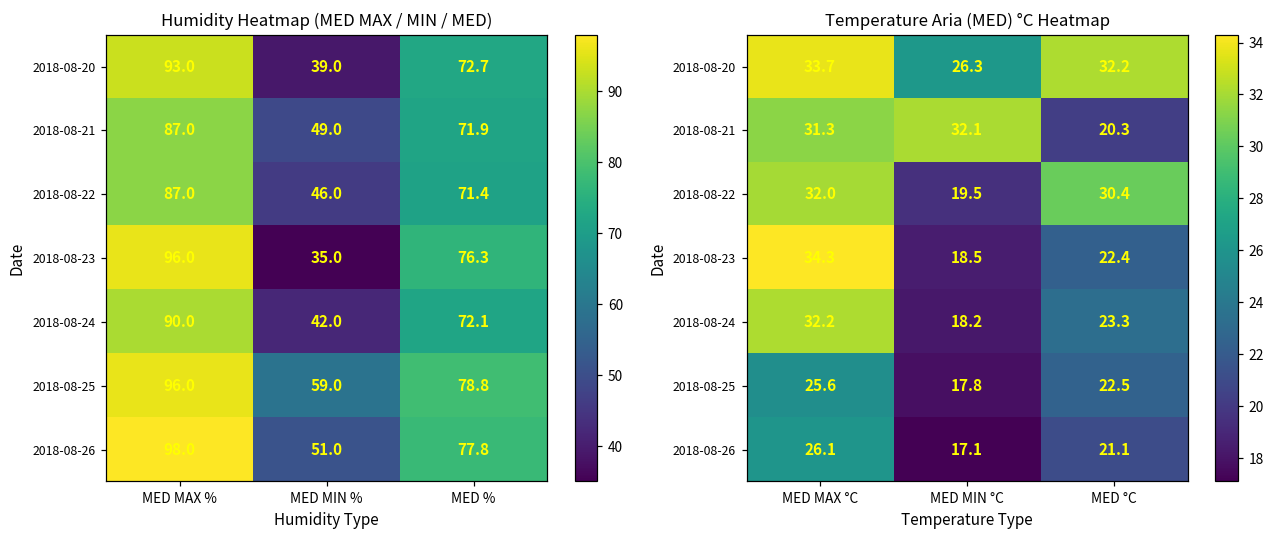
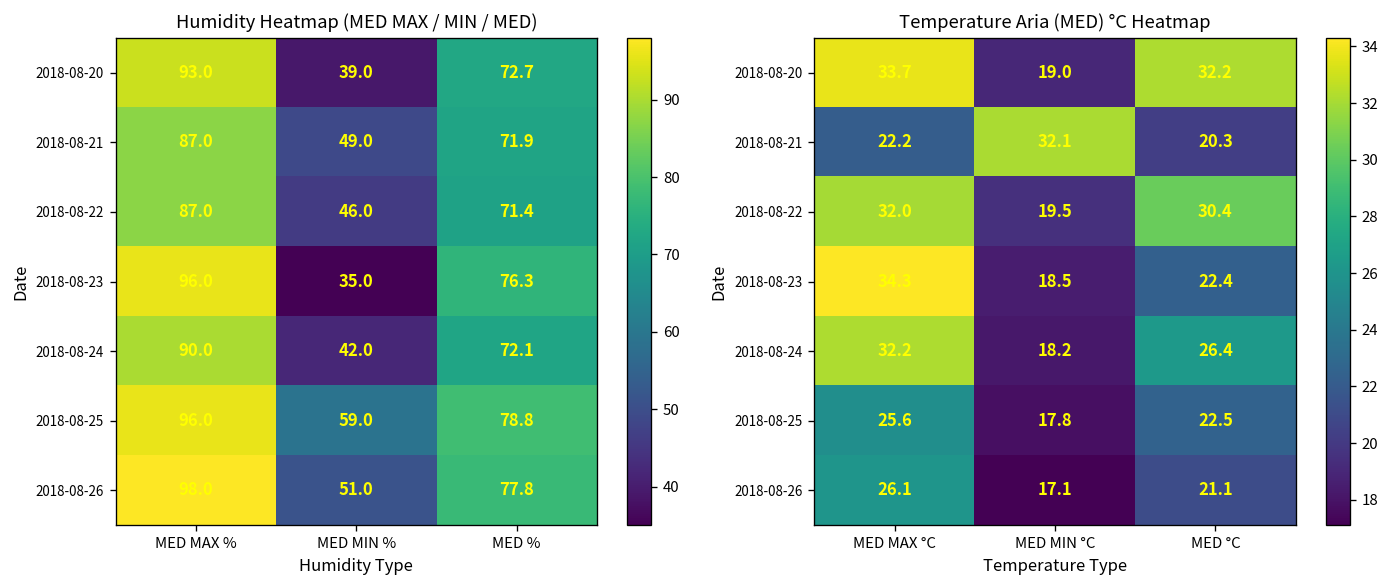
  {
    "Humidity Heatmap (MED MAX / MIN / MED)": {
      "2018-08-20": {
        "MED MAX %": 93.0,
        "MED MIN %": 39.0,
        "MED %": 72.7
      },
      "2018-08-21": {
        "MED MAX %": 87.0,
        "MED MIN %": 49.0,
        "MED %": 71.9
      },
      "2018-08-22": {
        "MED MAX %": 87.0,
        "MED MIN %": 46.0,
        "MED %": 71.4
      },
      "2018-08-23": {
        "MED MIN %": 35.0,
        "MED %": 76.3
      },
      "2018-08-24": {
        "MED MAX %": 90.0,
        "MED MIN %": 42.0,
        "MED %": 72.1
      },
      "2018-08-25": {
        "MED MIN %": 59.0,
        "MED %": 78.8
      },
      "2018-08-26": {
        "MED MIN %": 51.0,
        "MED %": 77.8
      }
    },
    "Temperature Aria (MED) °C Heatmap": {
      "2018-08-20": {
-       "MED MIN °C": 26.3,
+       "MED MIN °C": 19.0,
        "MED °C": 32.2
      },
      "2018-08-21": {
-       "MED MAX °C": 31.3,
+       "MED MAX °C": 22.2,
        "MED MIN °C": 32.1,
        "MED °C": 20.3
      },
      "2018-08-22": {
        "MED MAX °C": 32.0,
        "MED MIN °C": 19.5,
        "MED °C": 30.4
      },
      "2018-08-23": {
        "MED MIN °C": 18.5,
        "MED °C": 22.4
      },
      "2018-08-24": {
        "MED MAX °C": 32.2,
        "MED MIN °C": 18.2,
-       "MED °C": 23.3
+       "MED °C": 26.4
      },
      "2018-08-25": {
        "MED MAX °C": 25.6,
        "MED MIN °C": 17.8,
        "MED °C": 22.5
      },
      "2018-08-26": {
        "MED MAX °C": 26.1,
        "MED MIN °C": 17.1,
        "MED °C": 21.1
      }
    }
  }
